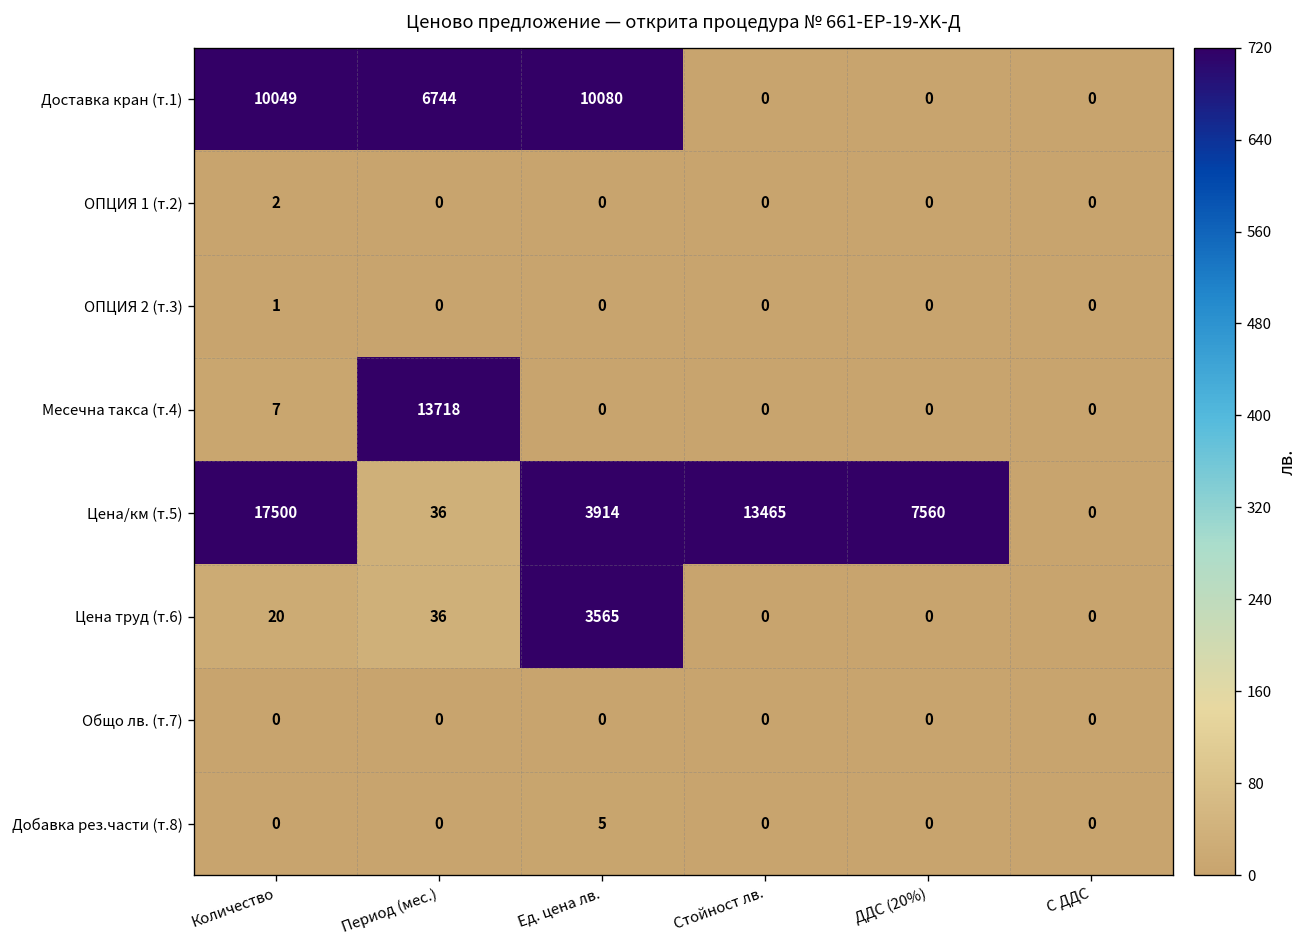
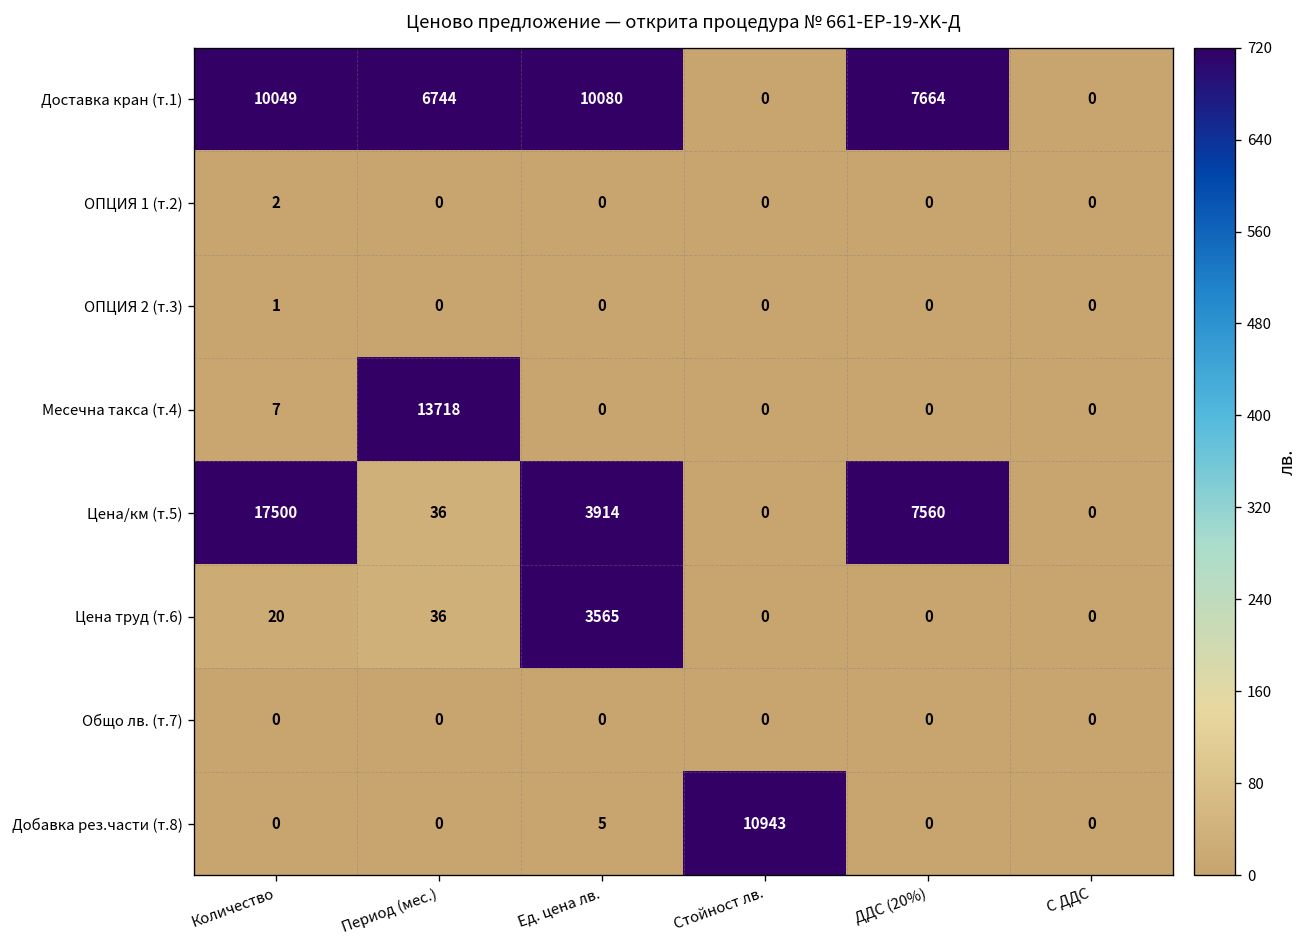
  {
    "Доставка кран (т.1)": {
      "Количество": 10049,
      "Период (мес.)": 6744,
      "Ед. цена лв.": 10080,
      "Стойност лв.": 0,
-     "ДДС (20%)": 0,
+     "ДДС (20%)": 7664,
      "С ДДС": 0
    },
    "ОПЦИЯ 1 (т.2)": {
      "Количество": 2,
      "Период (мес.)": 0,
      "Ед. цена лв.": 0,
      "Стойност лв.": 0,
      "ДДС (20%)": 0,
      "С ДДС": 0
    },
    "ОПЦИЯ 2 (т.3)": {
      "Количество": 1,
      "Период (мес.)": 0,
      "Ед. цена лв.": 0,
      "Стойност лв.": 0,
      "ДДС (20%)": 0,
      "С ДДС": 0
    },
    "Месечна такса (т.4)": {
      "Количество": 7,
      "Период (мес.)": 13718,
      "Ед. цена лв.": 0,
      "Стойност лв.": 0,
      "ДДС (20%)": 0,
      "С ДДС": 0
    },
    "Цена/км (т.5)": {
      "Количество": 17500,
      "Период (мес.)": 36,
      "Ед. цена лв.": 3914,
-     "Стойност лв.": 13465,
+     "Стойност лв.": 0,
      "ДДС (20%)": 7560,
      "С ДДС": 0
    },
    "Цена труд (т.6)": {
      "Количество": 20,
      "Период (мес.)": 36,
      "Ед. цена лв.": 3565,
      "Стойност лв.": 0,
      "ДДС (20%)": 0,
      "С ДДС": 0
    },
    "Общо лв. (т.7)": {
      "Количество": 0,
      "Период (мес.)": 0,
      "Ед. цена лв.": 0,
      "Стойност лв.": 0,
      "ДДС (20%)": 0,
      "С ДДС": 0
    },
    "Добавка рез.части (т.8)": {
      "Количество": 0,
      "Период (мес.)": 0,
      "Ед. цена лв.": 5,
-     "Стойност лв.": 0,
+     "Стойност лв.": 10943,
      "ДДС (20%)": 0,
      "С ДДС": 0
    }
  }
